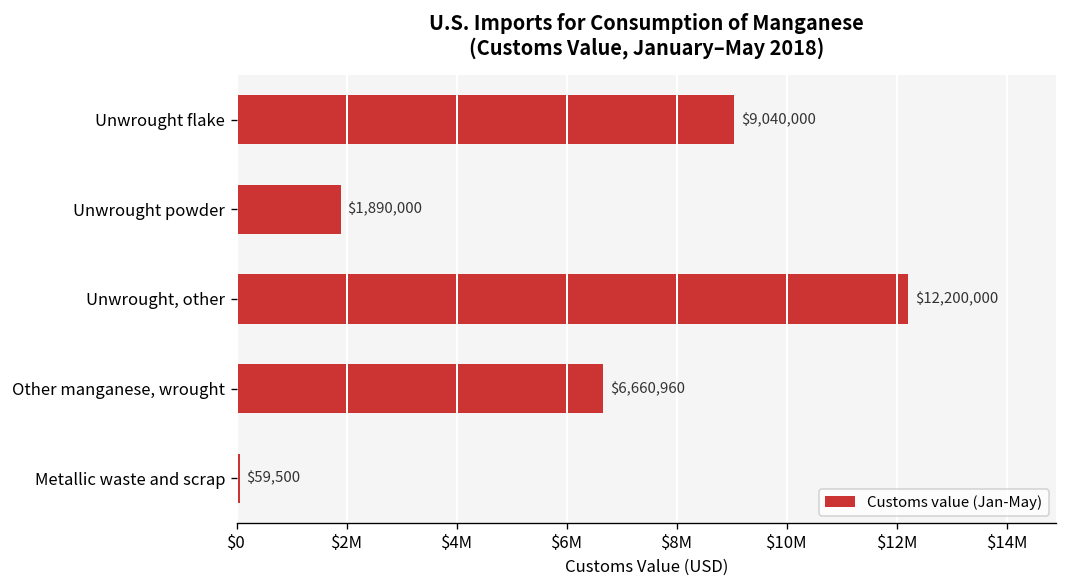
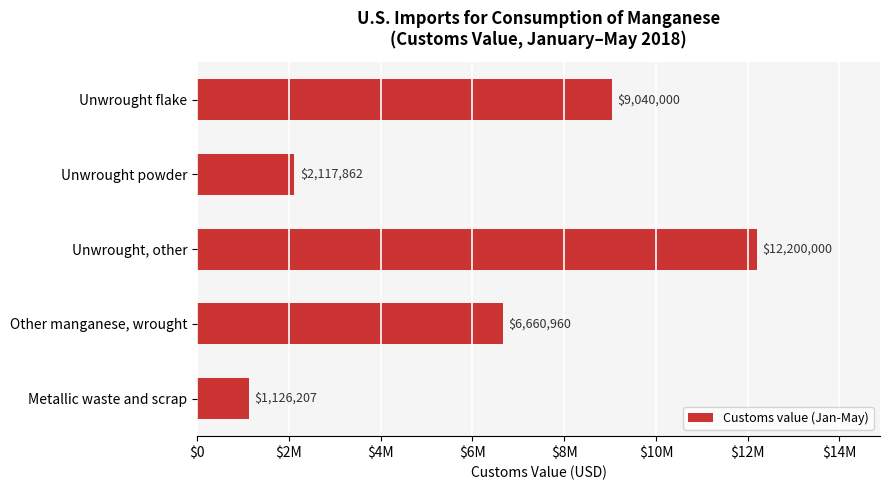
  {
    "Unwrought flake": "$9,040,000",
-   "Unwrought powder": "$1,890,000",
+   "Unwrought powder": "$2,117,862",
    "Unwrought, other": "$12,200,000",
    "Other manganese, wrought": "$6,660,960",
-   "Metallic waste and scrap": "$59,500"
+   "Metallic waste and scrap": "$1,126,207"
  }
